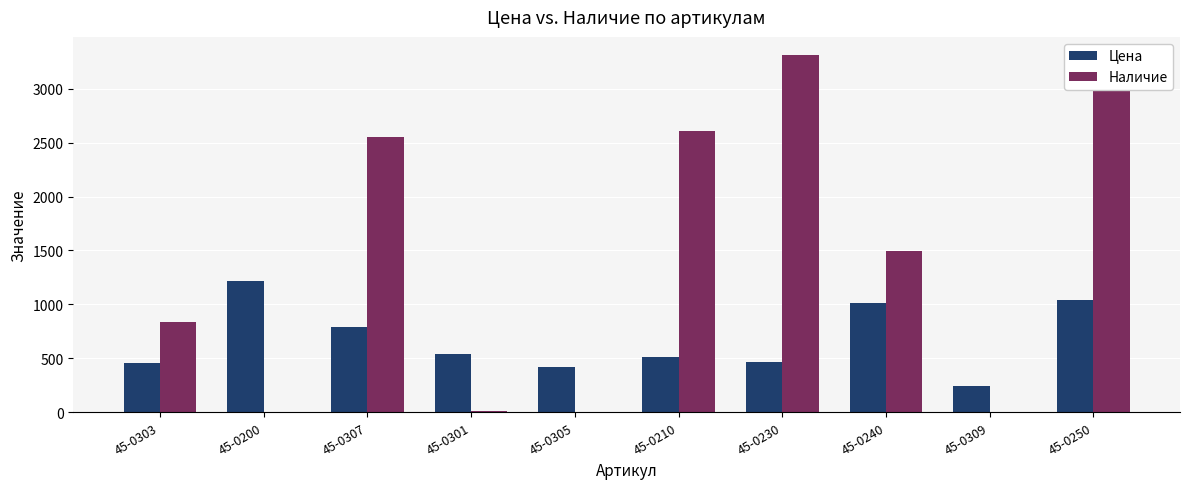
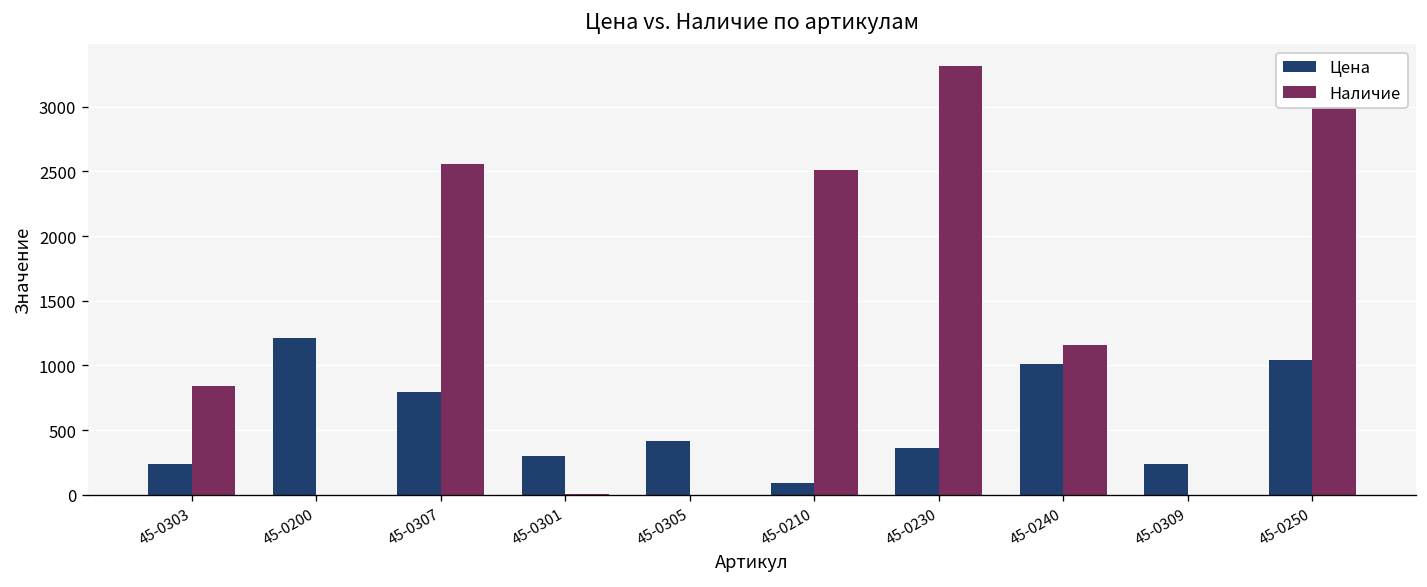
  {
    "Цена": {
-     "45-0303": 460,
+     "45-0303": 240,
      "45-0200": 1210,
      "45-0307": 790,
-     "45-0301": 540,
+     "45-0301": 300,
      "45-0305": 420,
-     "45-0210": 510,
-     "45-0230": 460,
+     "45-0210": 90,
+     "45-0230": 370,
      "45-0240": 1010,
      "45-0309": 240,
      "45-0250": 1050
    },
    "Наличие": {
      "45-0303": 840,
      "45-0200": 0,
      "45-0307": 2560,
      "45-0305": 0,
-     "45-0210": 2600,
+     "45-0210": 2510,
      "45-0230": 3310,
-     "45-0240": 1500,
+     "45-0240": 1160,
      "45-0309": 0
    }
  }
